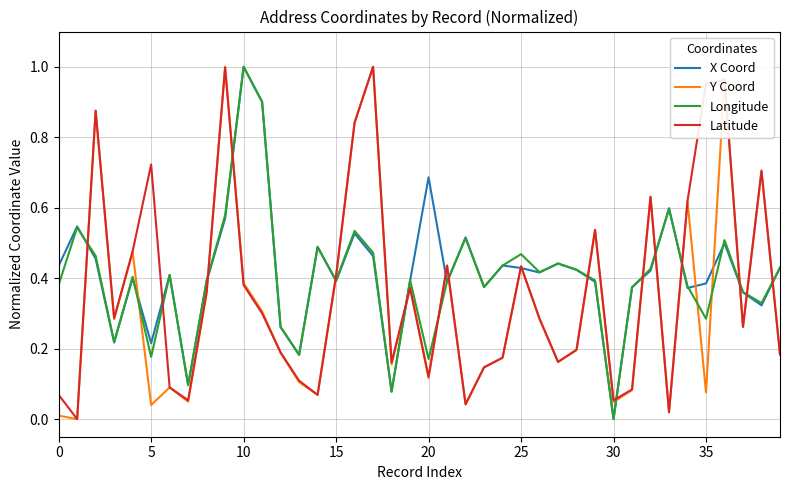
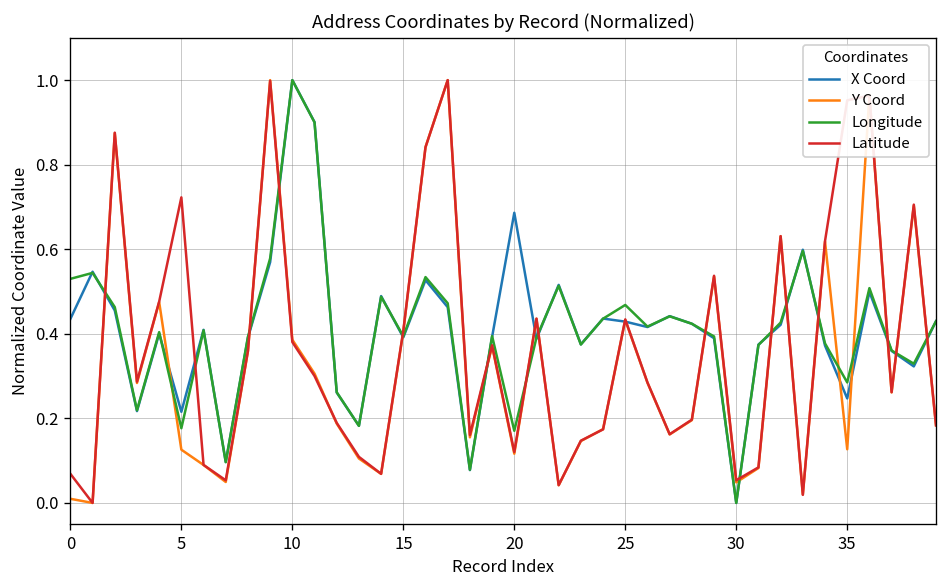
  {
    "X Coord": {
      "0": 0.44,
      "5": 0.22,
      "20": 0.69,
-     "35": 0.38
+     "35": 0.25
    },
    "Y Coord": {
      "0": 0.01,
-     "5": 0.04,
-     "35": 0.08
+     "5": 0.13,
+     "35": 0.13
    },
    "Longitude": {
-     "0": 0.38,
+     "0": 0.53,
      "5": 0.18,
      "20": 0.17,
      "25": 0.47,
      "35": 0.29
    },
    "Latitude": {
      "0": 0.07,
      "5": 0.72
    }
  }
